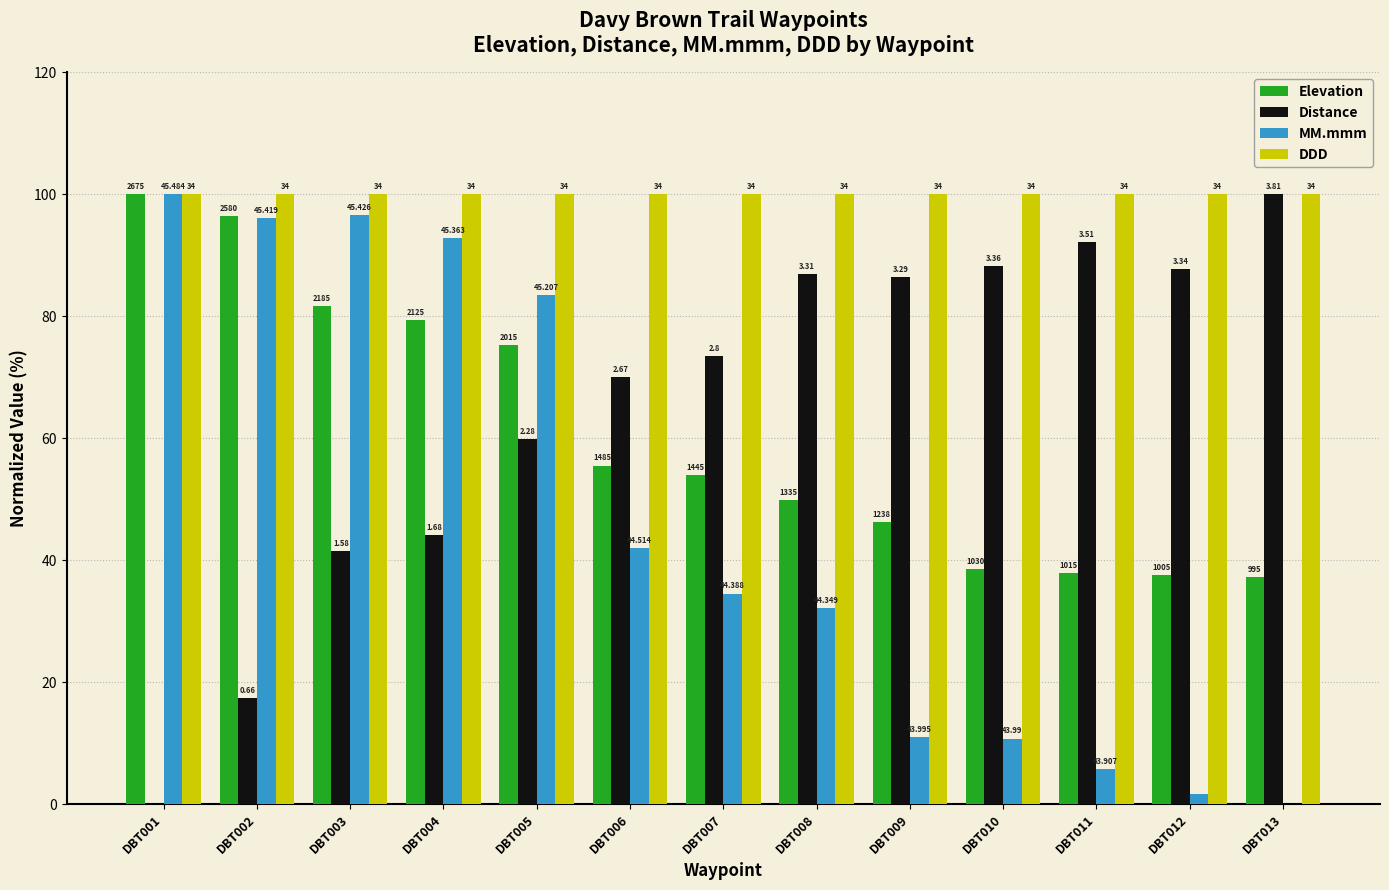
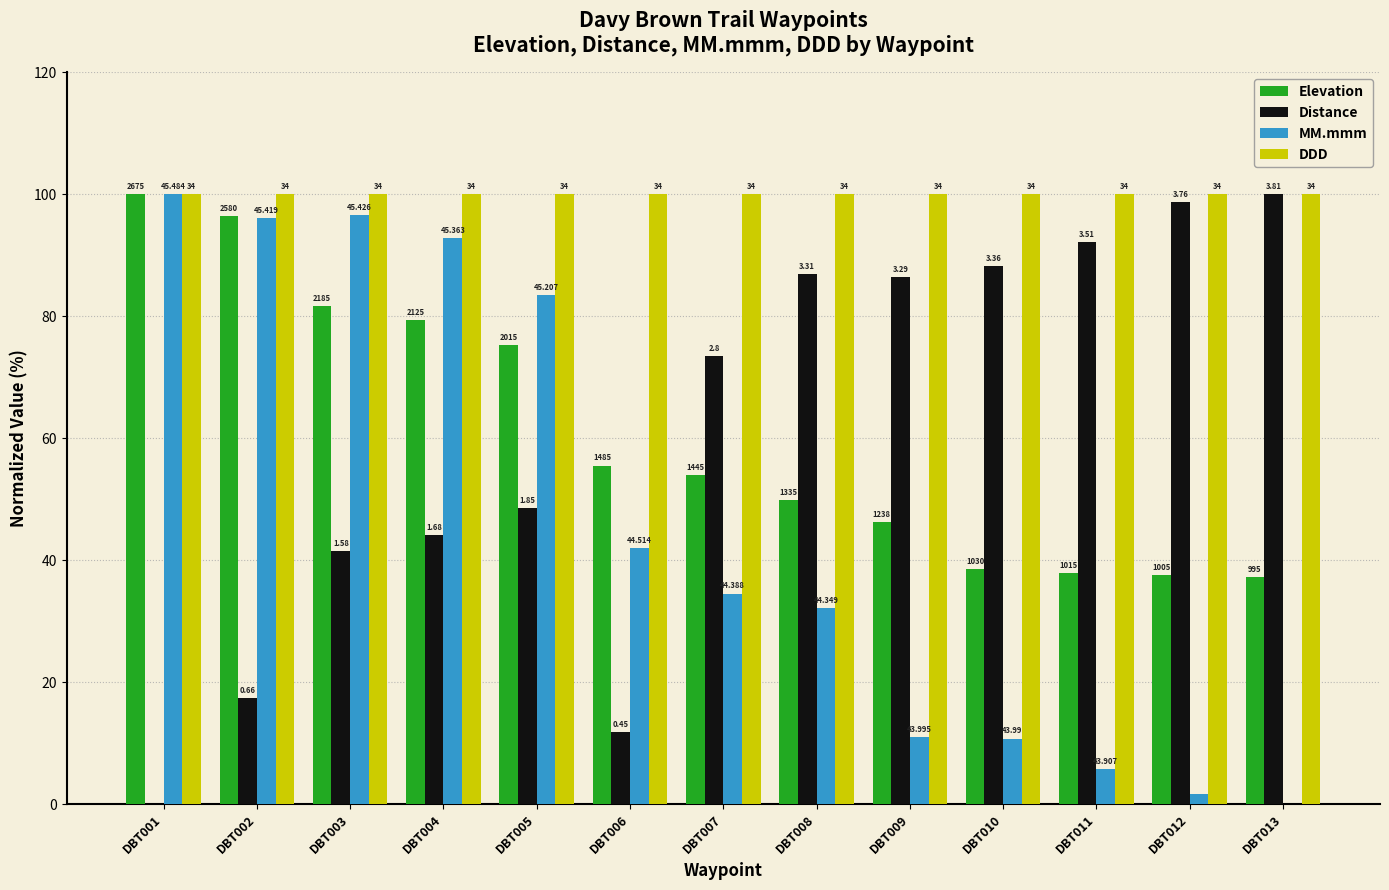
  {
    "Distance": {
-     "DBT005": 2.28,
-     "DBT006": 2.67,
-     "DBT012": 3.34
+     "DBT005": 1.85,
+     "DBT006": 0.45,
+     "DBT012": 3.76
    },
    "MM.mmm": {
      "DBT012": 2,
      "DBT013": 0
    }
  }
